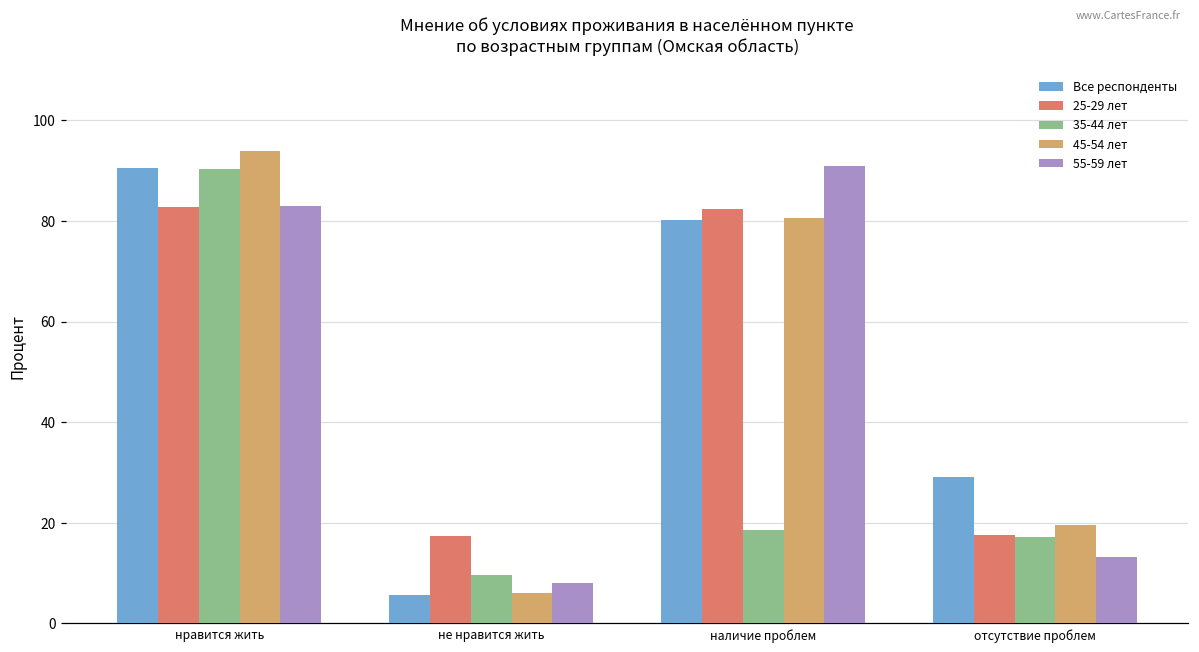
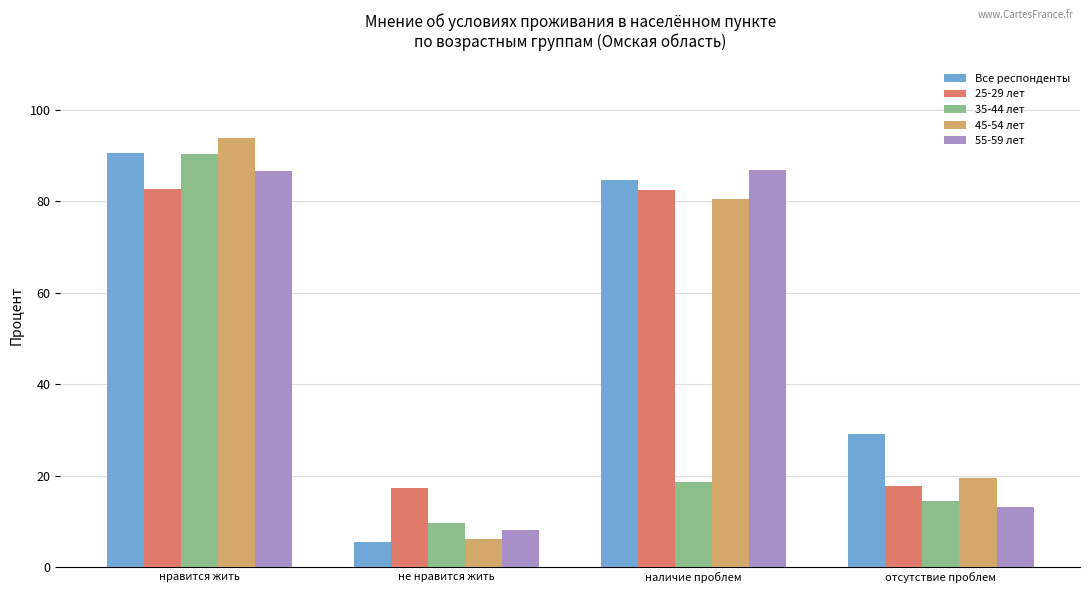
  {
    "Все респонденты": {
      "нравится жить": 91,
      "не нравится жить": 6,
-     "наличие проблем": 80,
+     "наличие проблем": 85,
      "отсутствие проблем": 29
    },
    "35-44 лет": {
      "нравится жить": 90,
      "не нравится жить": 10,
      "наличие проблем": 18,
-     "отсутствие проблем": 17
+     "отсутствие проблем": 14
    },
    "55-59 лет": {
-     "нравится жить": 83,
+     "нравится жить": 87,
      "не нравится жить": 8,
-     "наличие проблем": 91,
+     "наличие проблем": 87,
      "отсутствие проблем": 13
    }
  }
